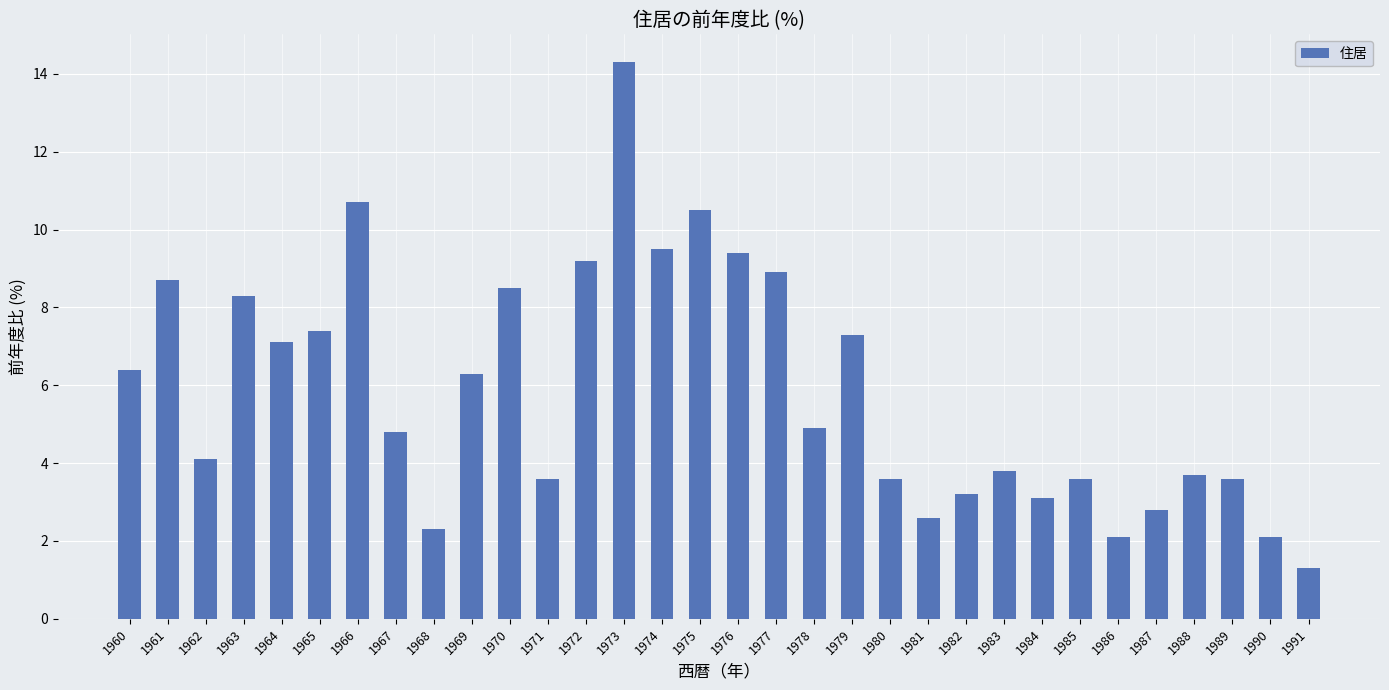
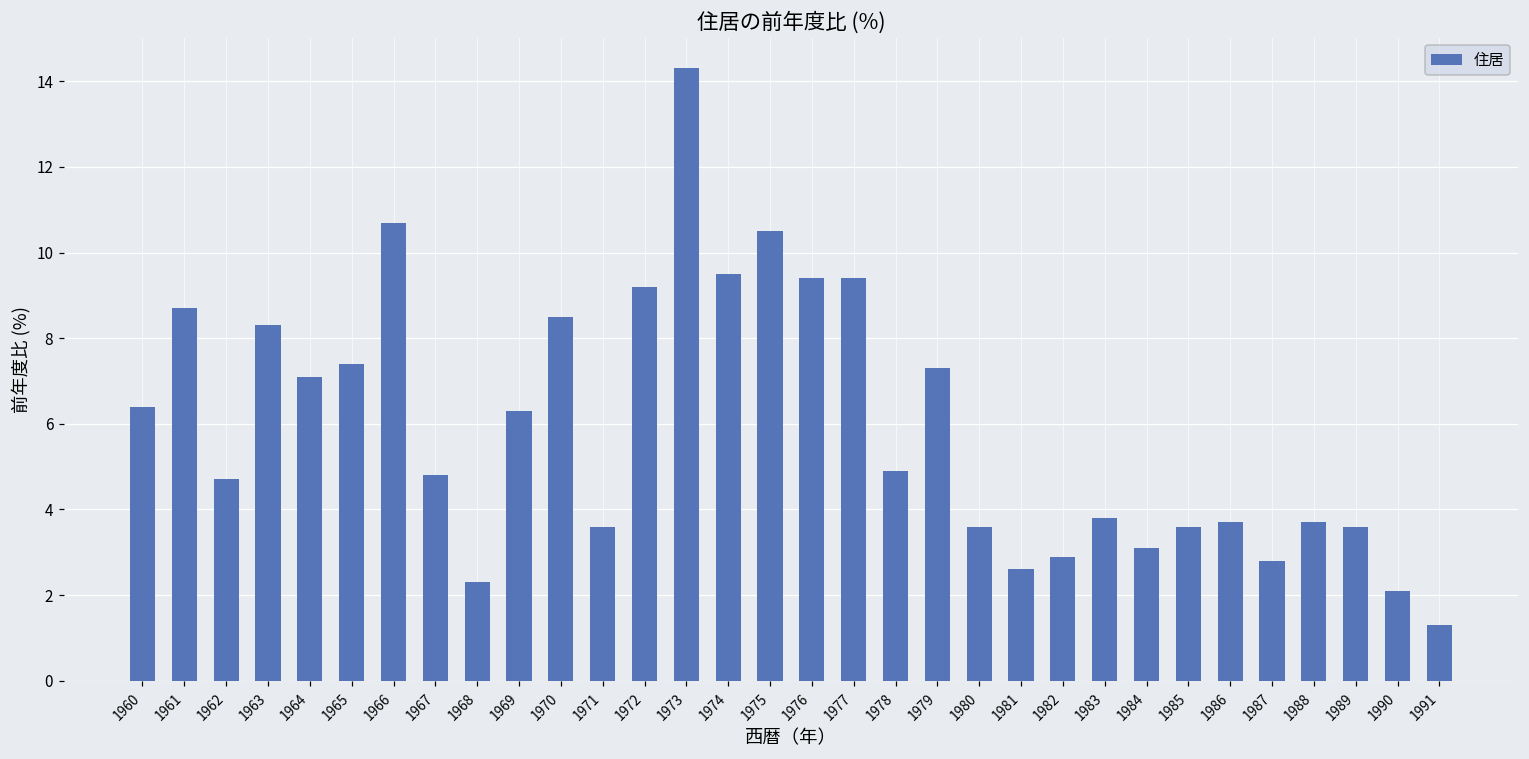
  {
    "1960": 6.4,
    "1961": 8.7,
-   "1962": 4.1,
+   "1962": 4.7,
    "1963": 8.3,
    "1964": 7.1,
    "1965": 7.4,
    "1966": 10.7,
    "1967": 4.8,
    "1968": 2.3,
    "1969": 6.3,
    "1970": 8.5,
    "1971": 3.6,
    "1972": 9.2,
    "1973": 14.3,
    "1974": 9.5,
    "1975": 10.5,
    "1976": 9.4,
-   "1977": 8.9,
+   "1977": 9.4,
    "1978": 4.9,
    "1979": 7.3,
    "1980": 3.6,
    "1981": 2.6,
-   "1982": 3.2,
+   "1982": 2.9,
    "1983": 3.8,
    "1984": 3.1,
    "1985": 3.6,
-   "1986": 2.1,
+   "1986": 3.7,
    "1987": 2.8,
    "1988": 3.7,
    "1989": 3.6,
    "1990": 2.1,
    "1991": 1.3
  }
